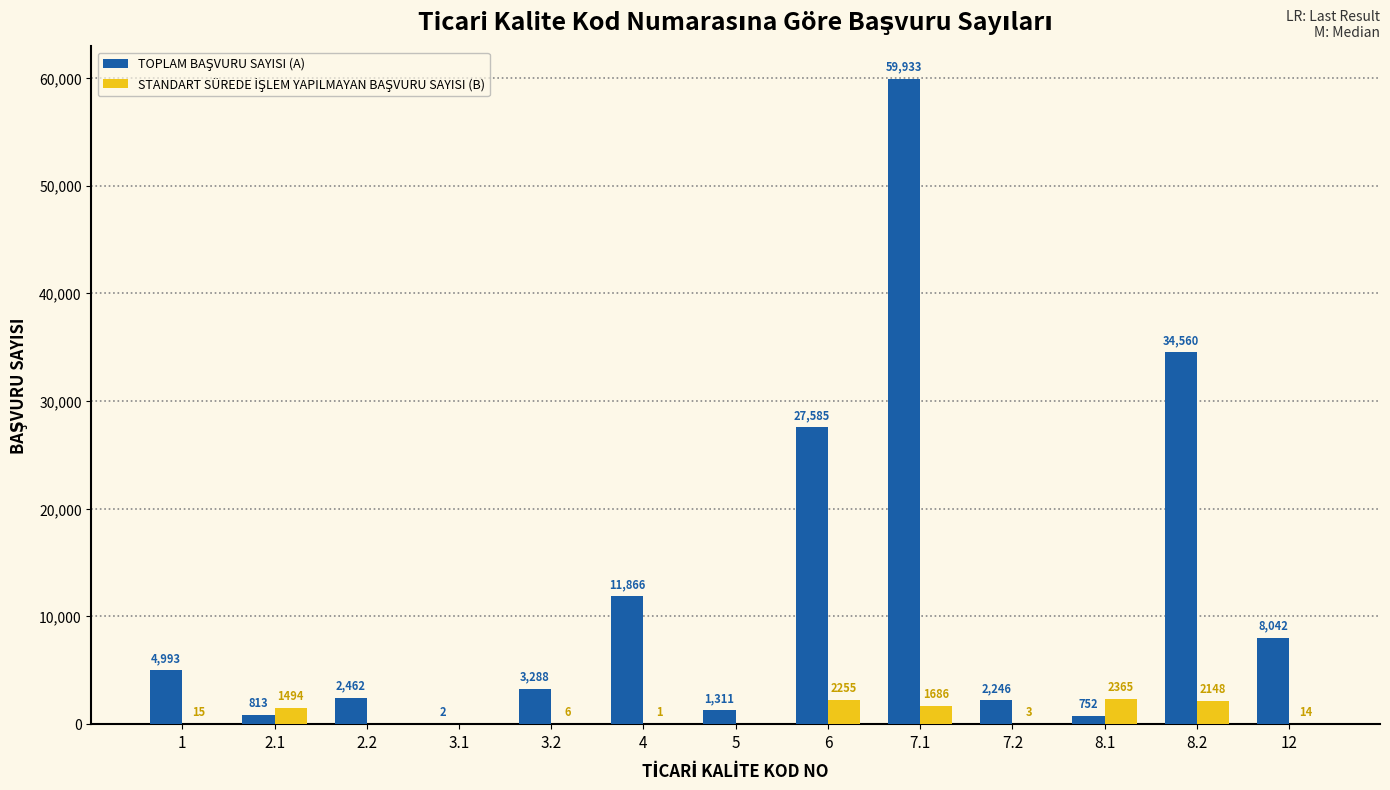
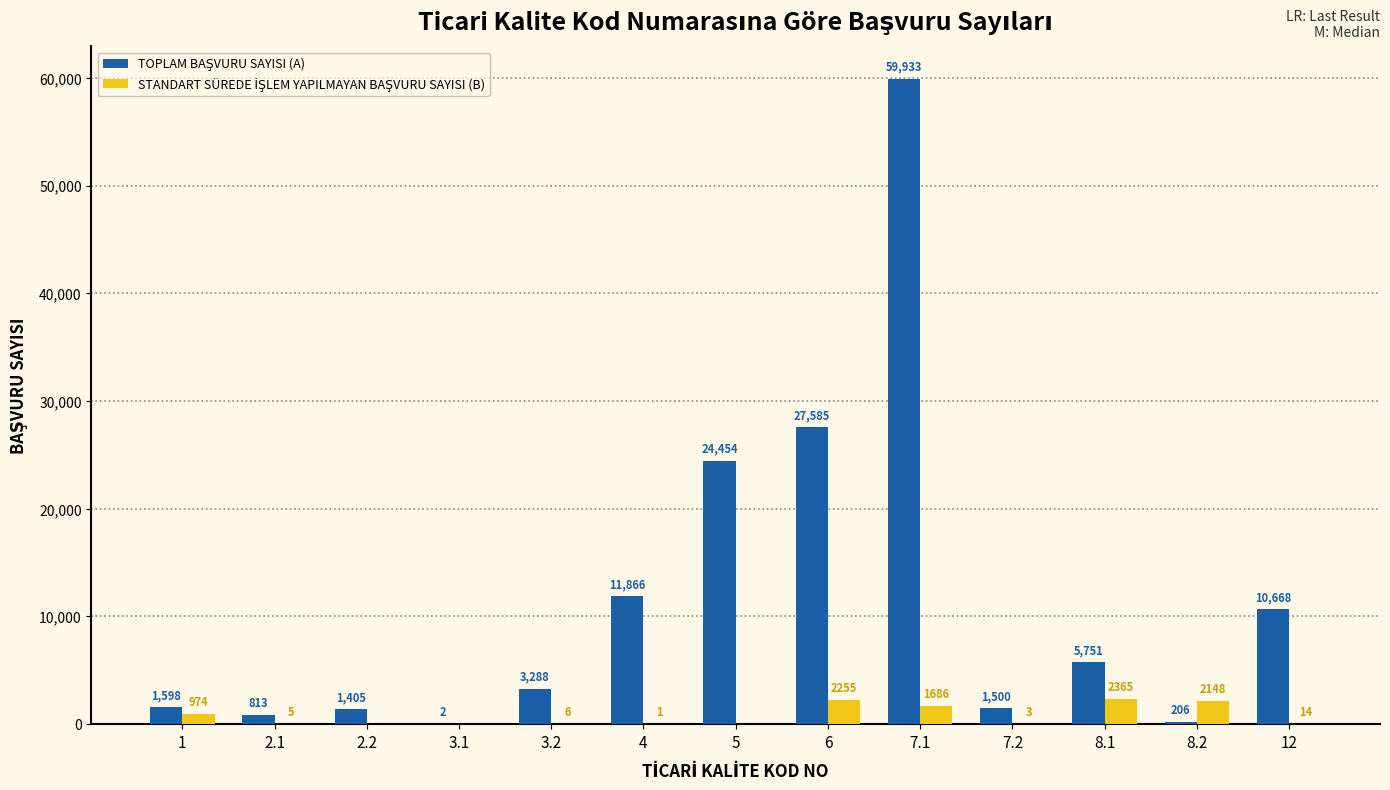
  {
    "TOPLAM BAŞVURU SAYISI (A)": {
-     "1": "4,993",
+     "1": "1,598",
      "2.1": "813",
-     "2.2": "2,462",
+     "2.2": "1,405",
      "3.1": "2",
      "3.2": "3,288",
      "4": "11,866",
-     "5": "1,311",
+     "5": "24,454",
      "6": "27,585",
      "7.1": "59,933",
-     "7.2": "2,246",
-     "8.1": "752",
-     "8.2": "34,560",
-     "12": "8,042"
+     "7.2": "1,500",
+     "8.1": "5,751",
+     "8.2": "206",
+     "12": "10,668"
    },
    "STANDART SÜREDE İŞLEM YAPILMAYAN BAŞVURU SAYISI (B)": {
-     "1": "15",
-     "2.1": "1494",
+     "1": "974",
+     "2.1": "5",
      "3.2": "6",
      "4": "1",
      "6": "2255",
      "7.1": "1686",
      "7.2": "3",
      "8.1": "2365",
      "8.2": "2148",
      "12": "14"
    }
  }
